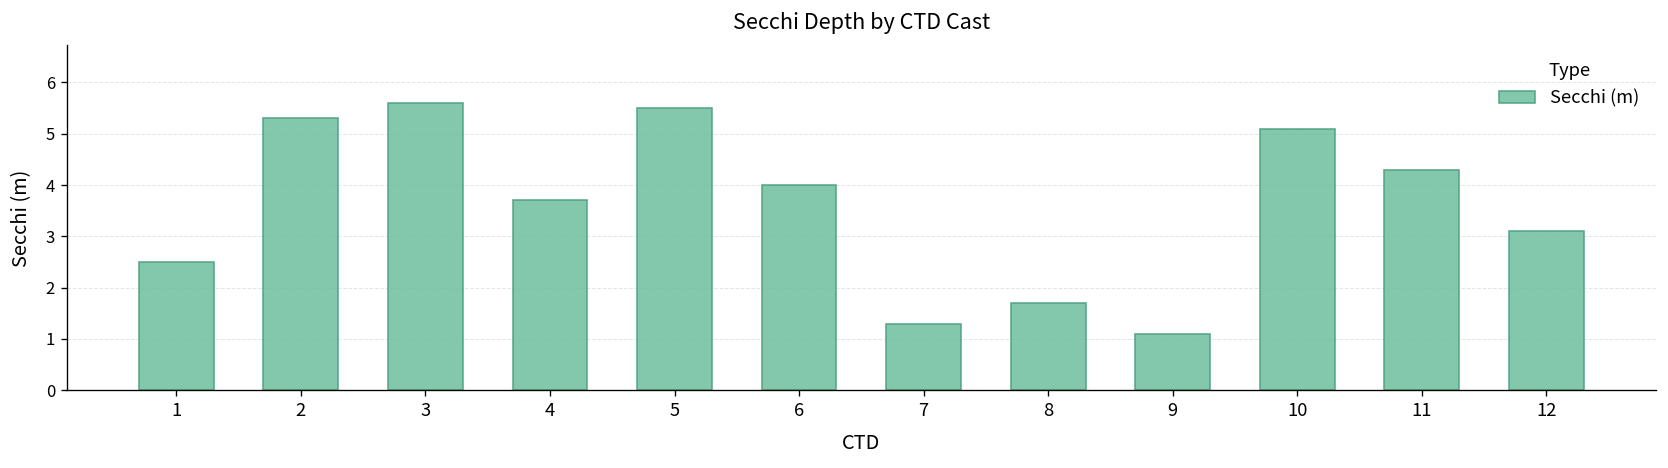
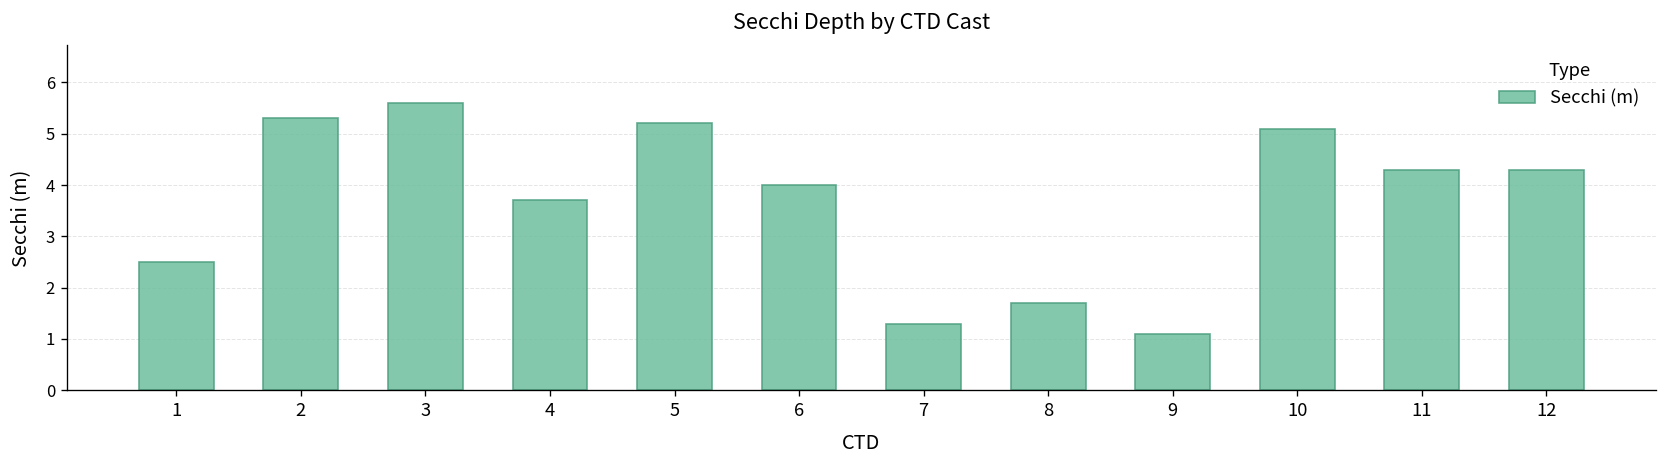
  {
    "1": 2.5,
    "2": 5.3,
    "3": 5.6,
    "4": 3.7,
-   "5": 5.5,
+   "5": 5.2,
    "6": 4.0,
    "7": 1.3,
    "8": 1.7,
    "9": 1.1,
    "10": 5.1,
    "11": 4.3,
-   "12": 3.1
+   "12": 4.3
  }
